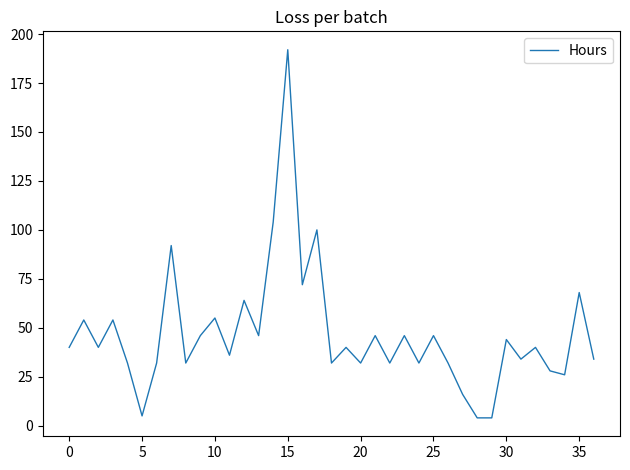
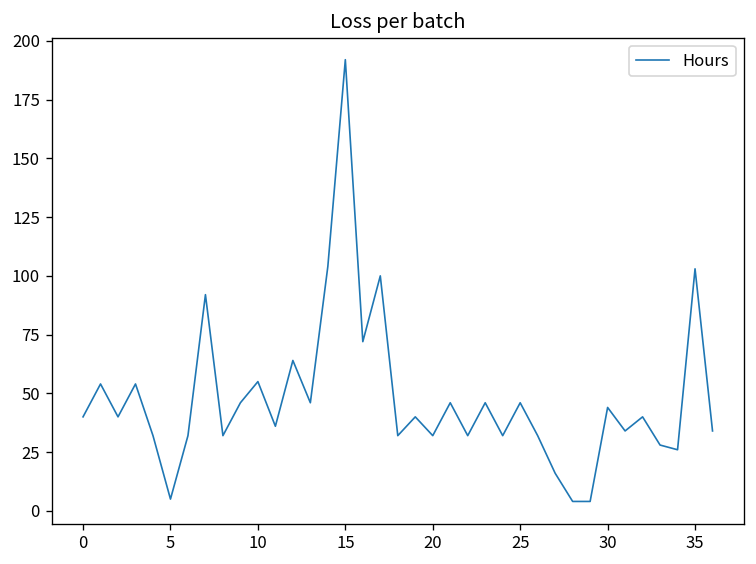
  {
    "0": 40,
    "5": 5,
    "10": 55,
    "15": 192,
    "20": 32,
    "25": 46,
    "30": 44,
-   "35": 68
+   "35": 103
  }
